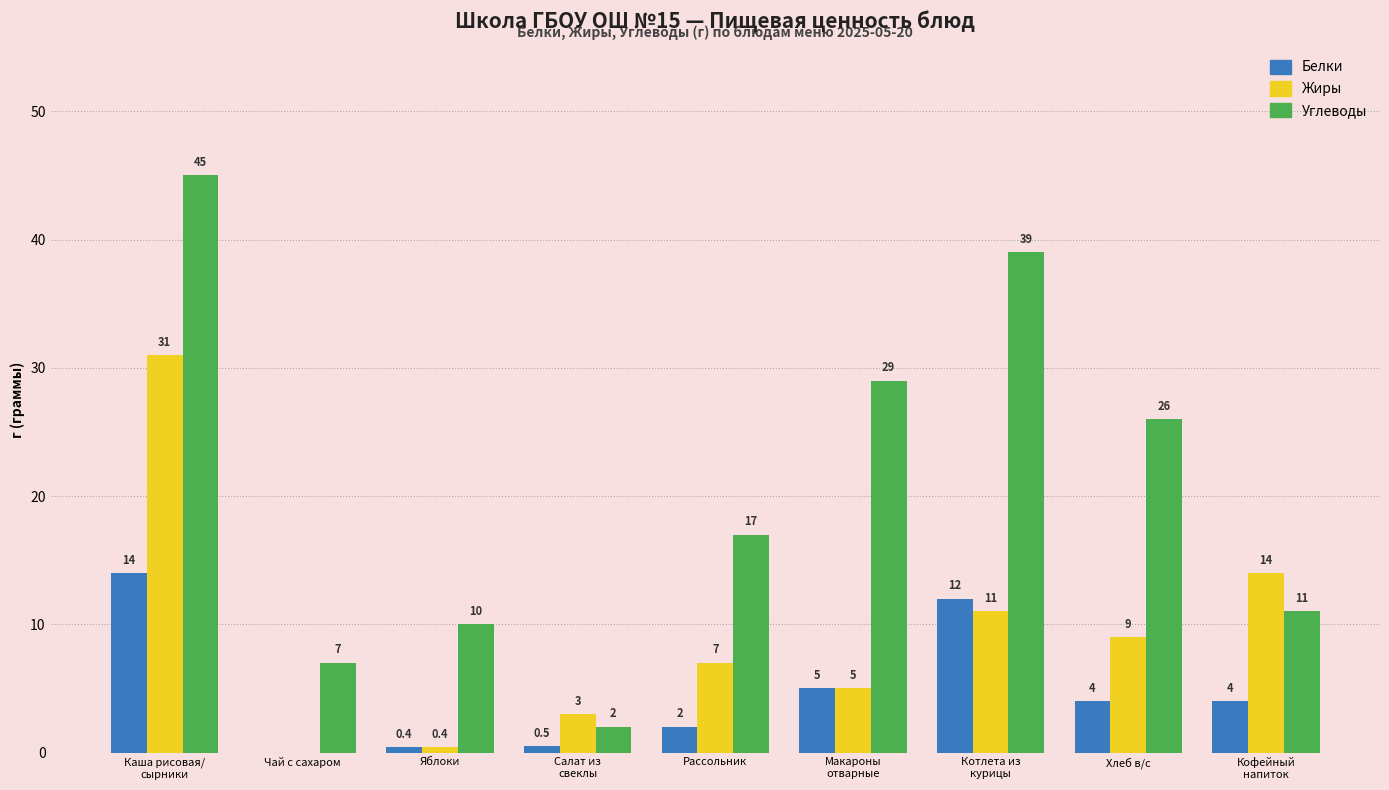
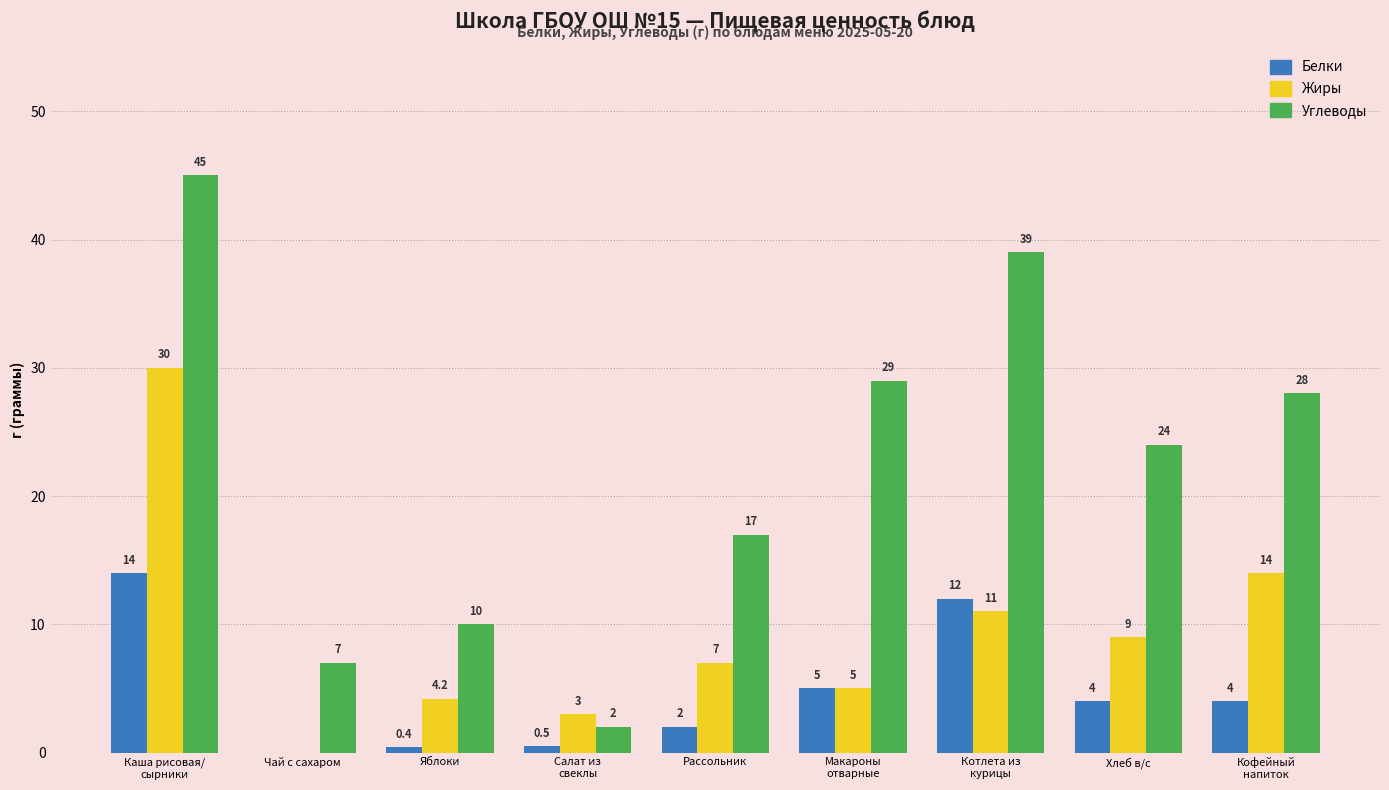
  {
    "Белки": {
      "Каша рисовая/ сырники": 14,
      "Яблоки": 0.4,
      "Салат из свеклы": 0.5,
      "Рассольник": 2,
      "Макароны отварные": 5,
      "Котлета из курицы": 12,
      "Хлеб в/с": 4,
      "Кофейный напиток": 4
    },
    "Жиры": {
-     "Каша рисовая/ сырники": 31,
-     "Яблоки": 0.4,
+     "Каша рисовая/ сырники": 30,
+     "Яблоки": 4.2,
      "Салат из свеклы": 3,
      "Рассольник": 7,
      "Макароны отварные": 5,
      "Котлета из курицы": 11,
      "Хлеб в/с": 9,
      "Кофейный напиток": 14
    },
    "Углеводы": {
      "Каша рисовая/ сырники": 45,
      "Чай с сахаром": 7,
      "Яблоки": 10,
      "Салат из свеклы": 2,
      "Рассольник": 17,
      "Макароны отварные": 29,
      "Котлета из курицы": 39,
-     "Хлеб в/с": 26,
-     "Кофейный напиток": 11
+     "Хлеб в/с": 24,
+     "Кофейный напиток": 28
    }
  }
